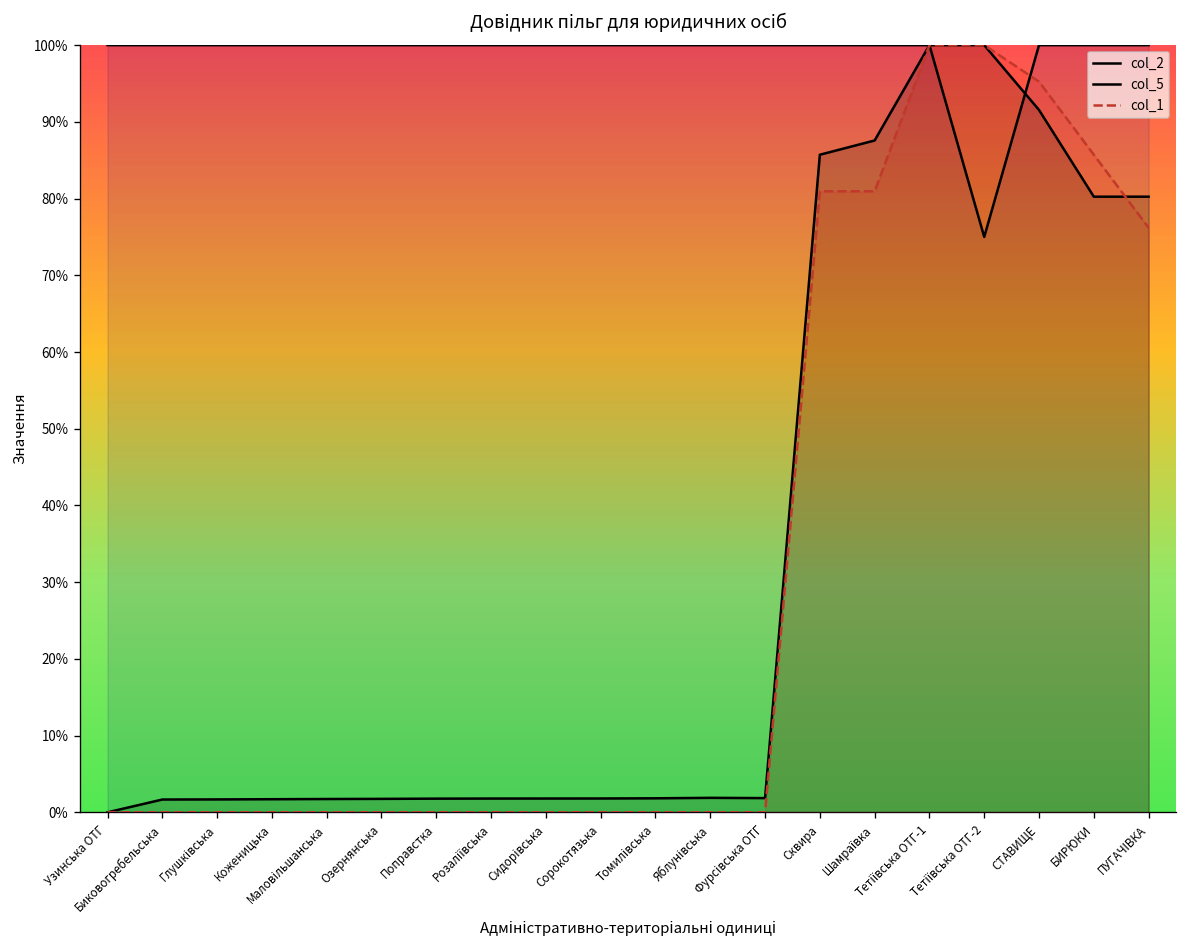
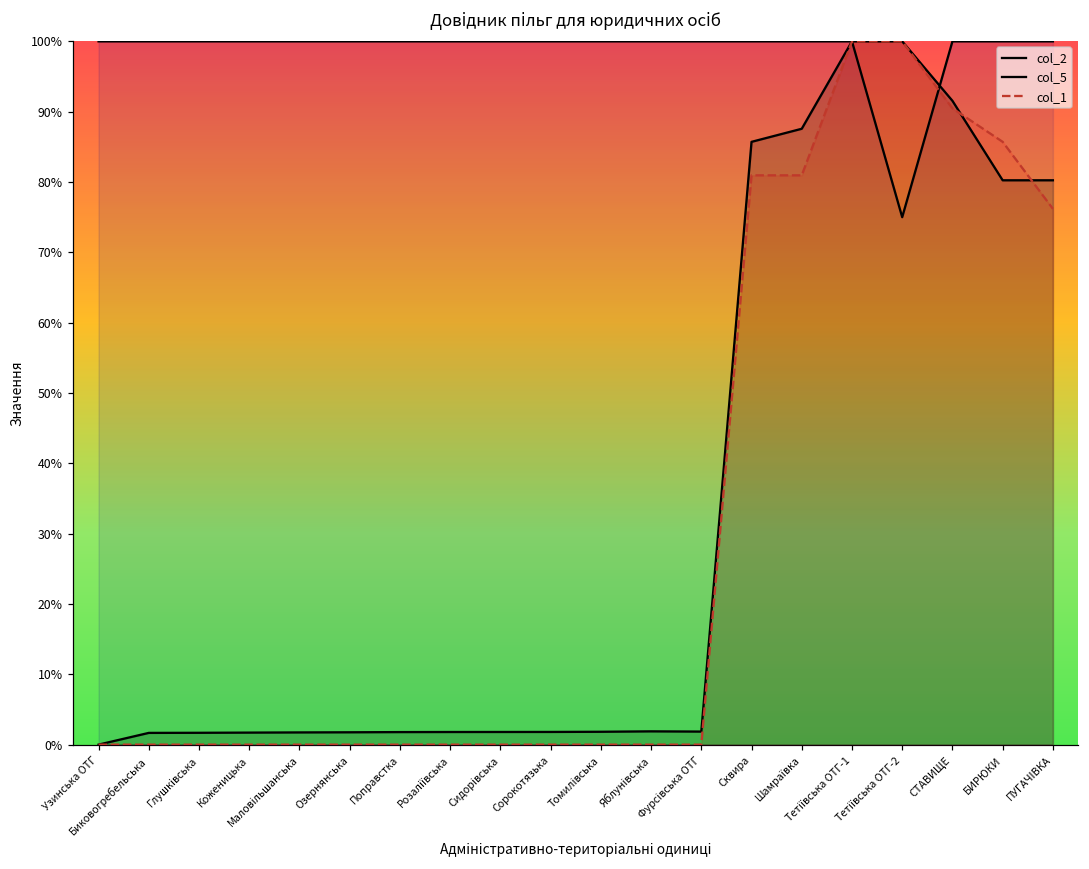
  {
    "col_1": {
      "Биковогребельська": "0%",
      "Глушківська": "0%",
      "Коженицька": "0%",
      "Маловільшанська": "0%",
      "Озернянська": "0%",
      "Поправстка": "0%",
      "Розаліївська": "0%",
      "Сидорівська": "0%",
      "Сорокотязька": "0%",
      "Томилівська": "0%",
      "Яблунівська": "0%",
      "Фурсівська ОТГ": "0%",
      "Сквира": "81%",
      "Шамраївка": "81%",
-     "СТАВИЩЕ": "95%",
+     "СТАВИЩЕ": "90%",
      "БИРЮКИ": "86%",
      "ПУГАЧІВКА": "76%"
    }
  }
